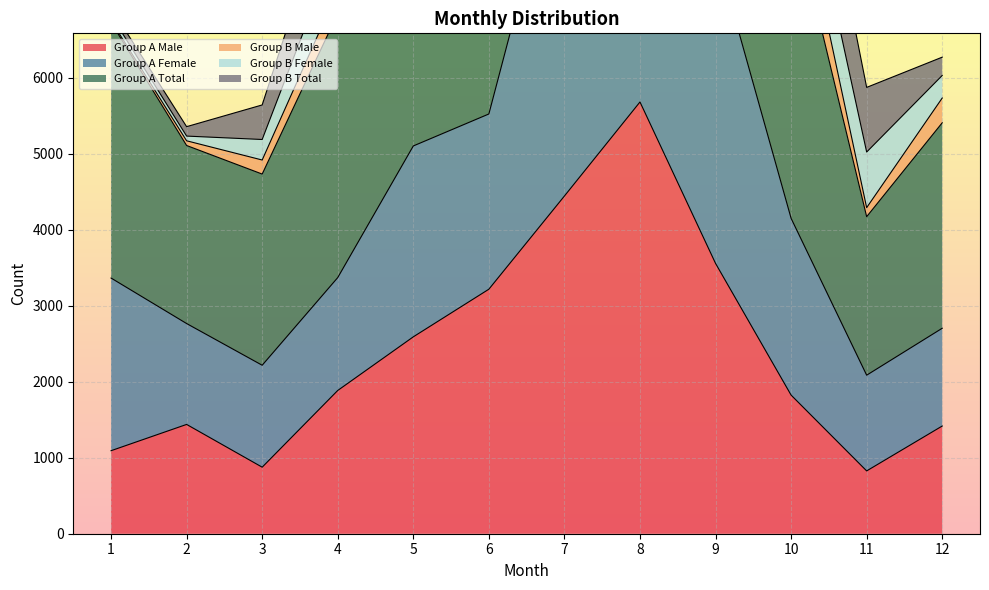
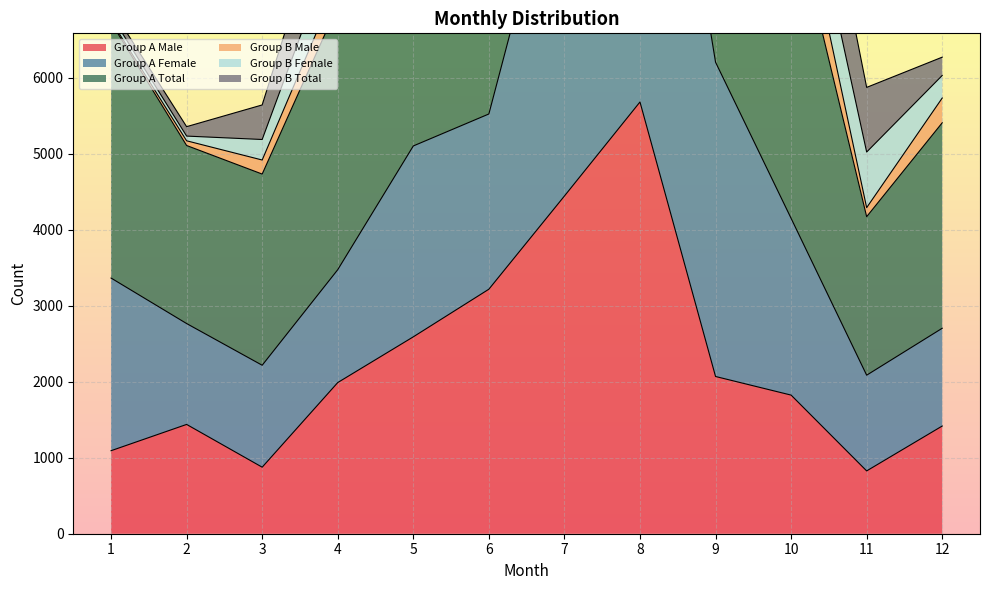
  {
    "Group A Male": {
      "1": 1100,
      "2": 1400,
      "3": 900,
-     "4": 1900,
+     "4": 2000,
      "5": 2600,
      "6": 3200,
      "7": 4400,
      "8": 5700,
-     "9": 3600,
+     "9": 2100,
      "10": 1800,
      "11": 800,
      "12": 1400
    },
    "Group A Total": {
      "2": 2300,
      "3": 2500,
      "11": 2100,
      "12": 2700
    },
    "Group B Male": {
      "2": 100,
      "3": 200,
      "11": 100,
      "12": 300
    },
    "Group B Female": {
      "2": 100,
      "3": 300,
      "11": 700,
      "12": 300
    }
  }
